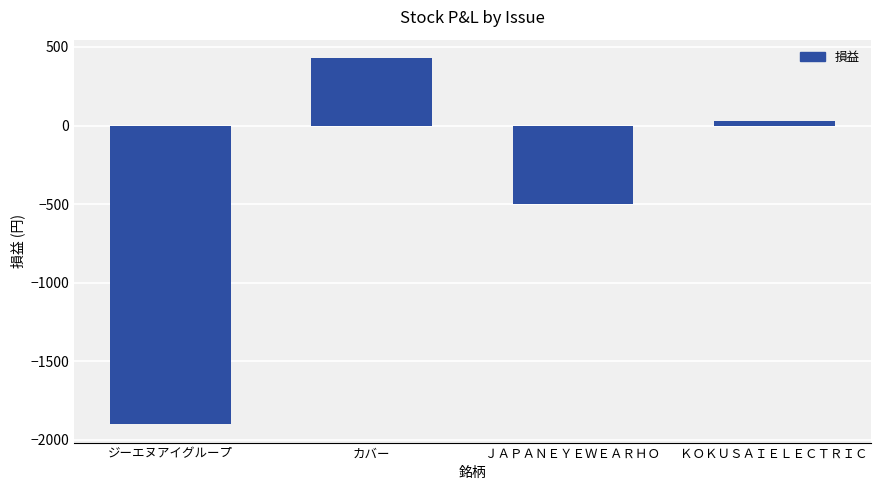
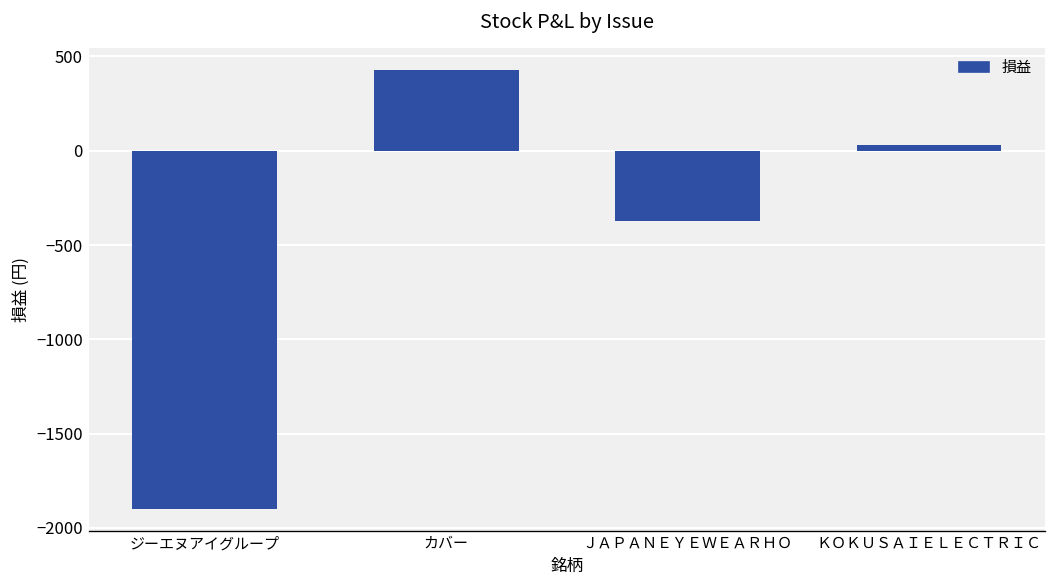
  {
    "ジーエヌアイグループ": -1900,
    "カバー": 430,
-   "ＪＡＰＡＮＥＹＥＷＥＡＲＨＯ": -500,
+   "ＪＡＰＡＮＥＹＥＷＥＡＲＨＯ": -370,
    "ＫＯＫＵＳＡＩＥＬＥＣＴＲＩＣ": 30
  }
